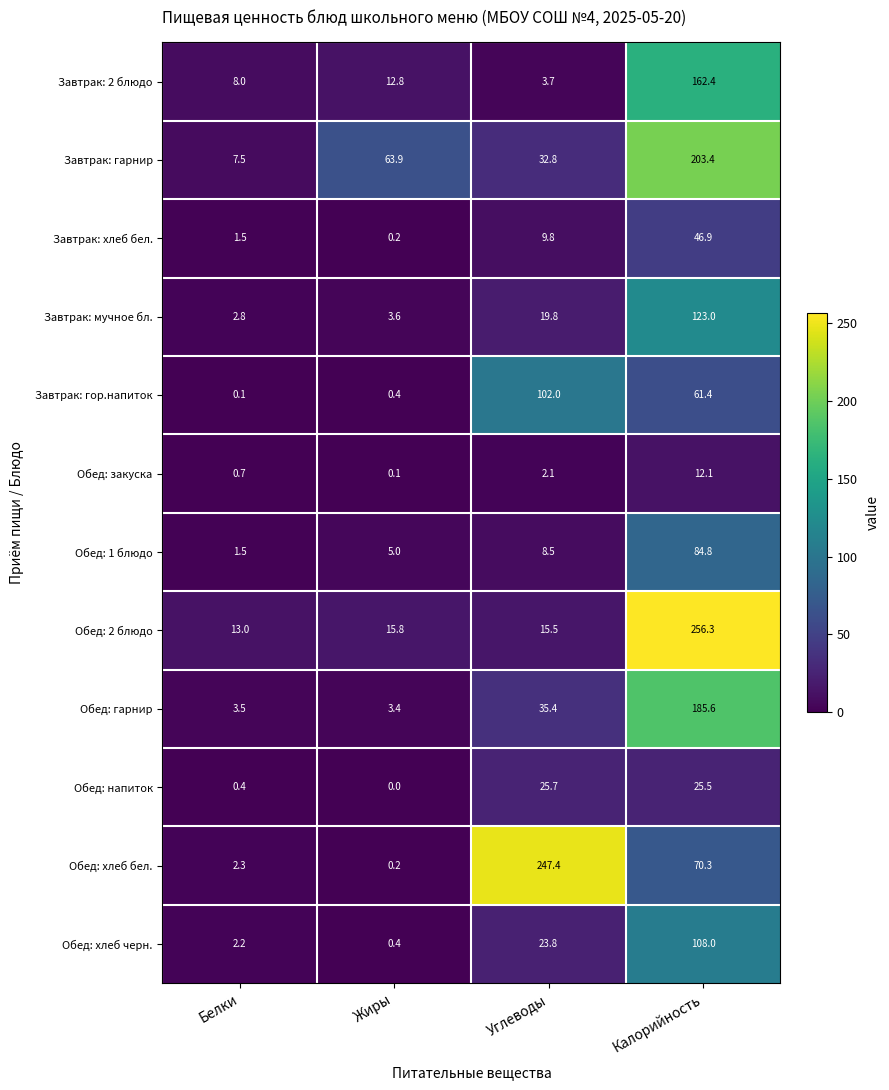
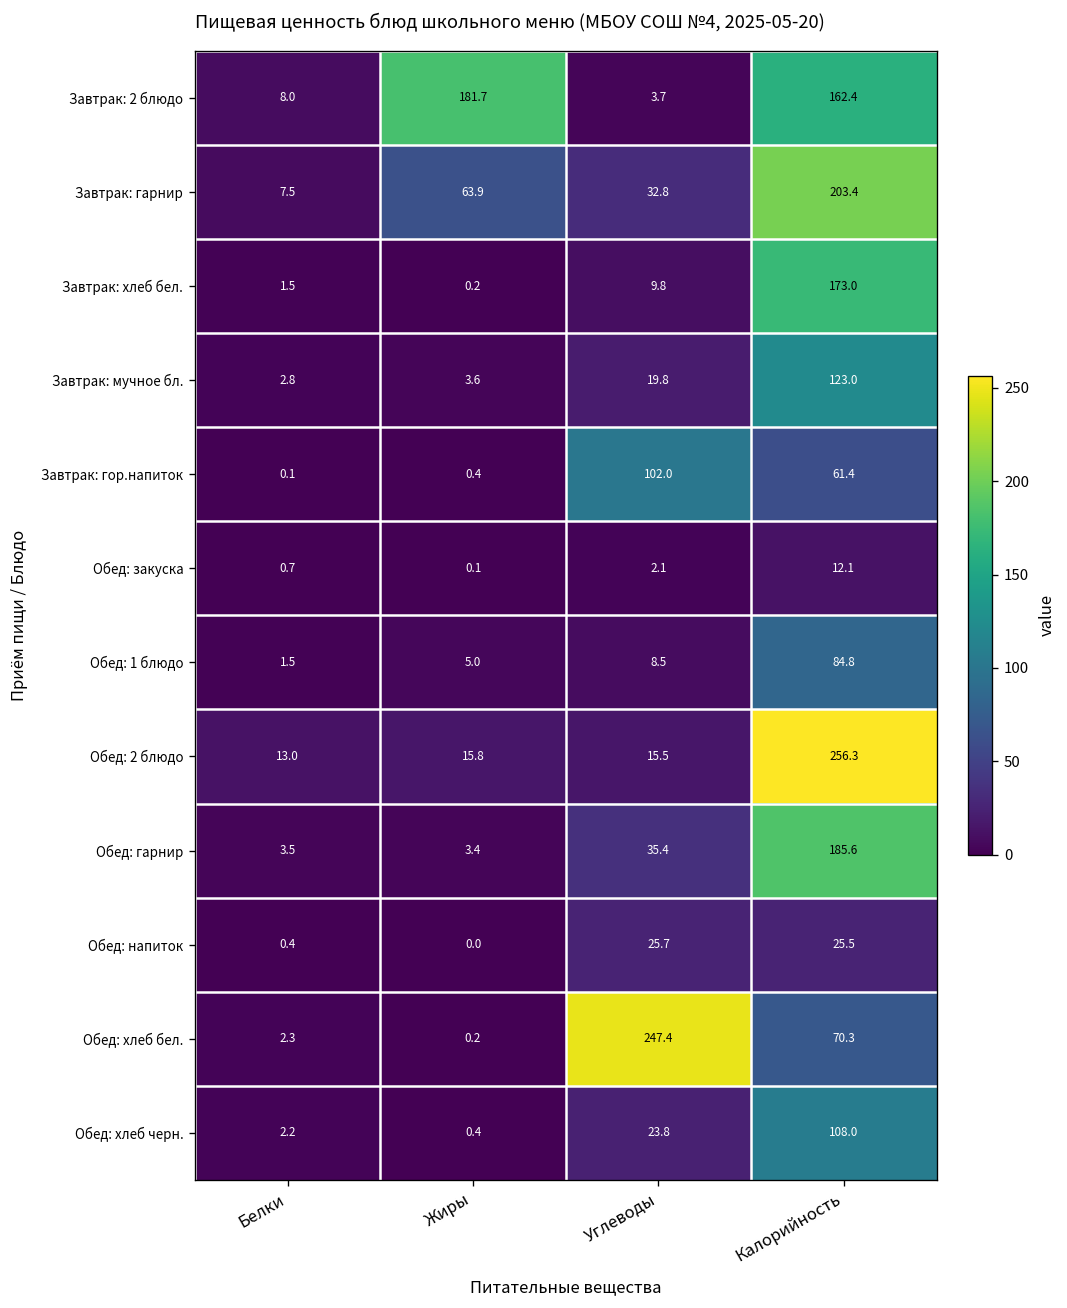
  {
    "Завтрак: 2 блюдо": {
      "Белки": 8.0,
-     "Жиры": 12.8,
+     "Жиры": 181.7,
      "Углеводы": 3.7,
      "Калорийность": 162.4
    },
    "Завтрак: гарнир": {
      "Белки": 7.5,
      "Жиры": 63.9,
      "Углеводы": 32.8,
      "Калорийность": 203.4
    },
    "Завтрак: хлеб бел.": {
      "Белки": 1.5,
      "Жиры": 0.2,
      "Углеводы": 9.8,
-     "Калорийность": 46.9
+     "Калорийность": 173.0
    },
    "Завтрак: мучное бл.": {
      "Белки": 2.8,
      "Жиры": 3.6,
      "Углеводы": 19.8,
      "Калорийность": 123.0
    },
    "Завтрак: гор.напиток": {
      "Белки": 0.1,
      "Жиры": 0.4,
      "Углеводы": 102.0,
      "Калорийность": 61.4
    },
    "Обед: закуска": {
      "Белки": 0.7,
      "Жиры": 0.1,
      "Углеводы": 2.1,
      "Калорийность": 12.1
    },
    "Обед: 1 блюдо": {
      "Белки": 1.5,
      "Жиры": 5.0,
      "Углеводы": 8.5,
      "Калорийность": 84.8
    },
    "Обед: 2 блюдо": {
      "Белки": 13.0,
      "Жиры": 15.8,
      "Углеводы": 15.5,
      "Калорийность": 256.3
    },
    "Обед: гарнир": {
      "Белки": 3.5,
      "Жиры": 3.4,
      "Углеводы": 35.4,
      "Калорийность": 185.6
    },
    "Обед: напиток": {
      "Белки": 0.4,
      "Жиры": 0.0,
      "Углеводы": 25.7,
      "Калорийность": 25.5
    },
    "Обед: хлеб бел.": {
      "Белки": 2.3,
      "Жиры": 0.2,
      "Углеводы": 247.4,
      "Калорийность": 70.3
    },
    "Обед: хлеб черн.": {
      "Белки": 2.2,
      "Жиры": 0.4,
      "Углеводы": 23.8,
      "Калорийность": 108.0
    }
  }
